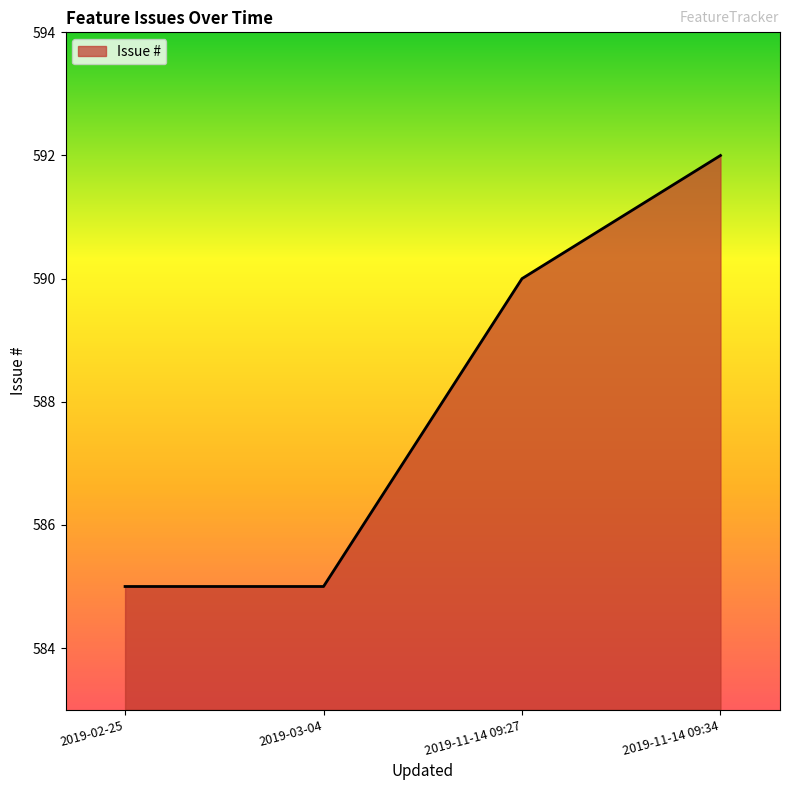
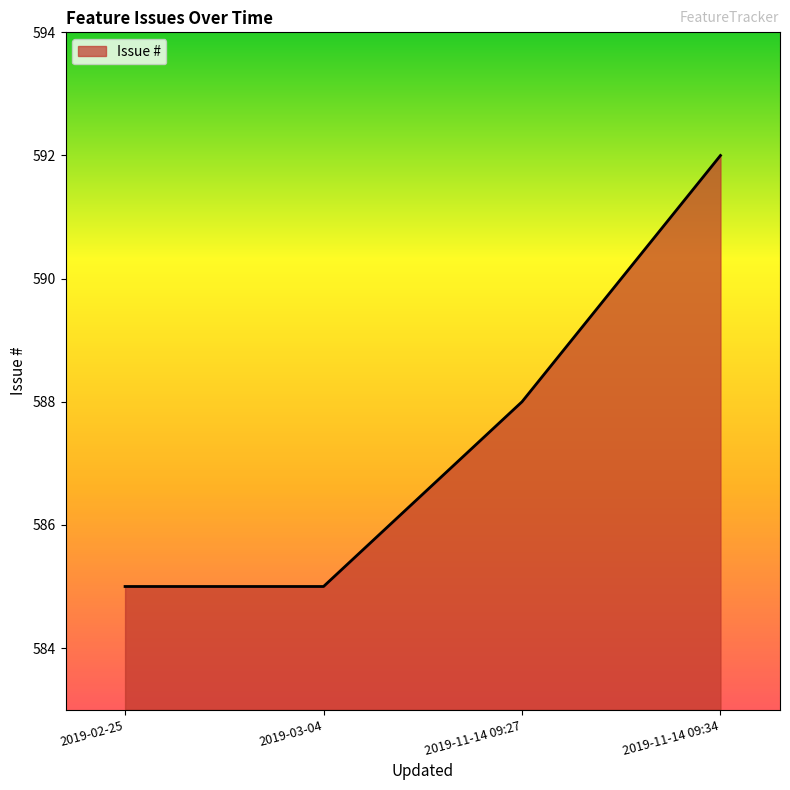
  {
    "2019-02-25": 585,
    "2019-03-04": 585,
-   "2019-11-14 09:27": 590,
+   "2019-11-14 09:27": 588,
    "2019-11-14 09:34": 592
  }
